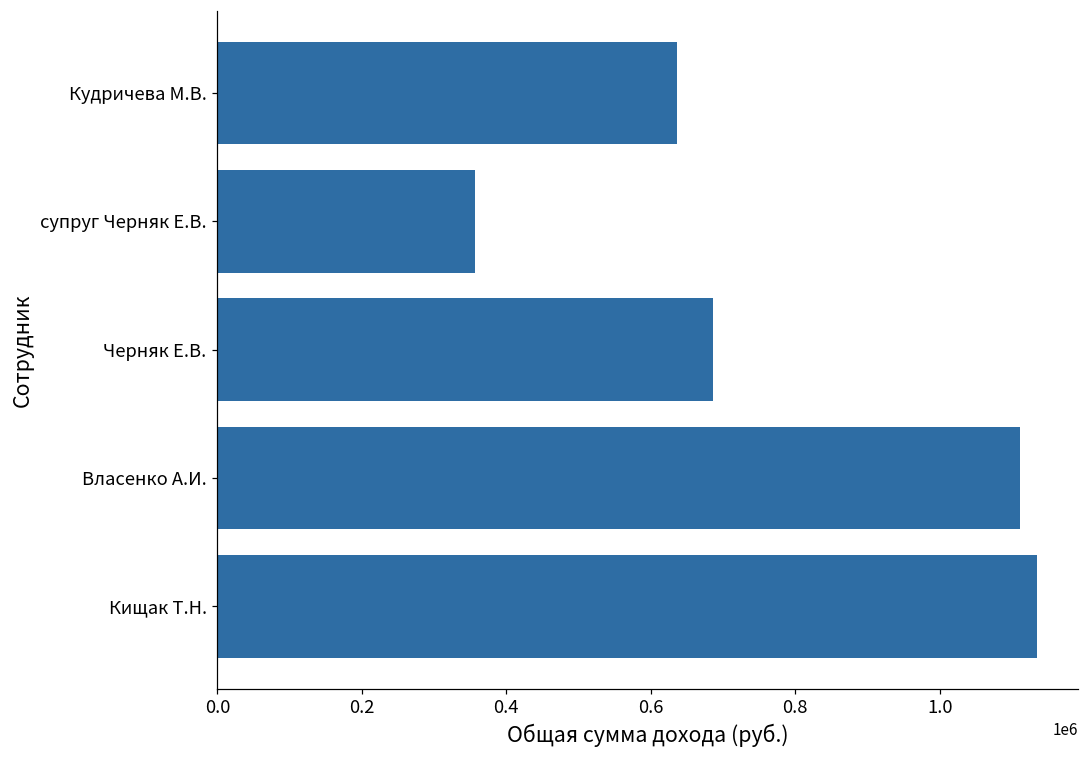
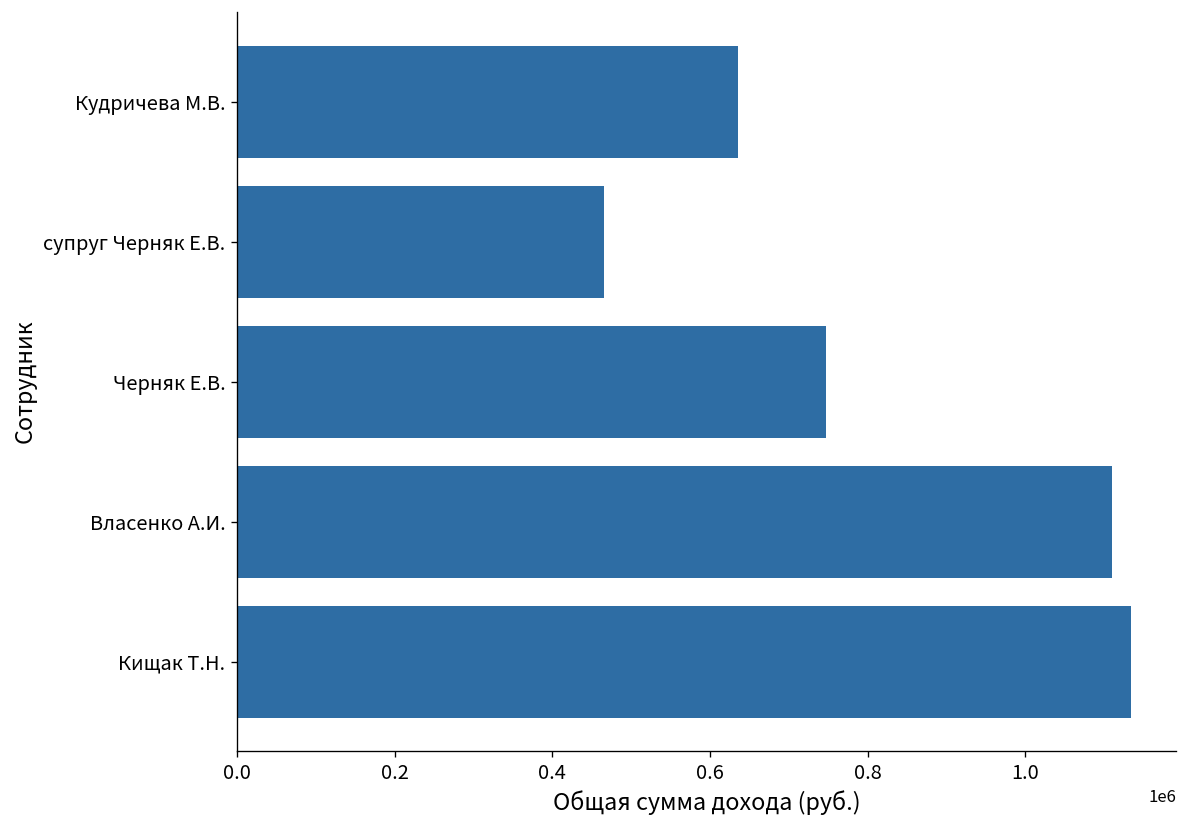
  {
    "Кудричева М.В.": 640000,
-   "супруг Черняк Е.В.": 360000,
-   "Черняк Е.В.": 690000,
+   "супруг Черняк Е.В.": 470000,
+   "Черняк Е.В.": 750000,
    "Власенко А.И.": 1110000,
    "Кищак Т.Н.": 1130000
  }
